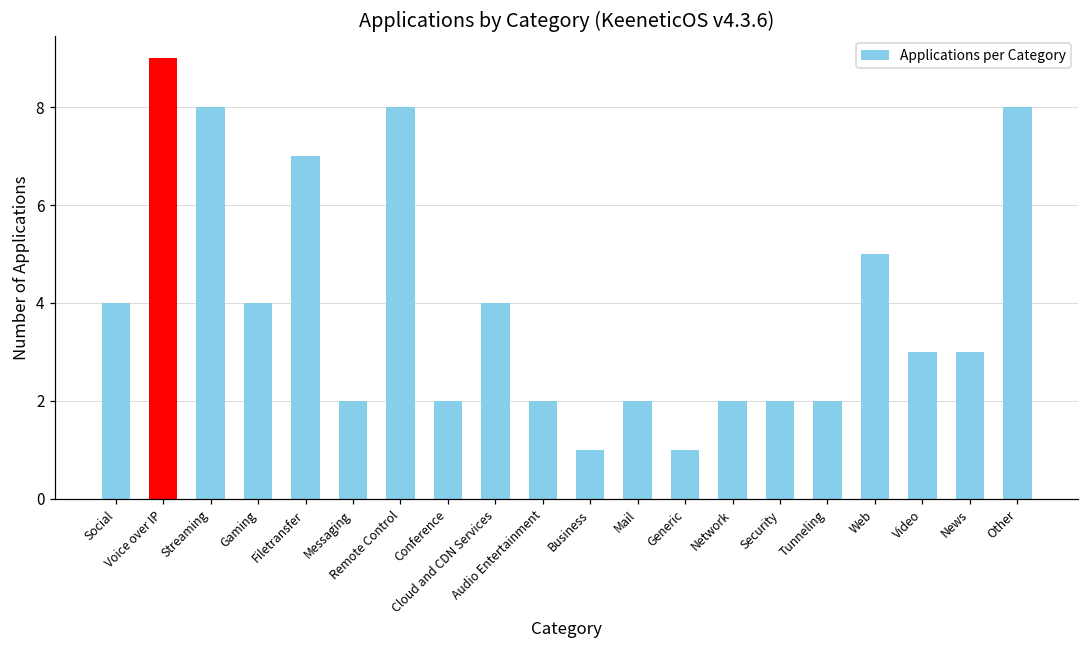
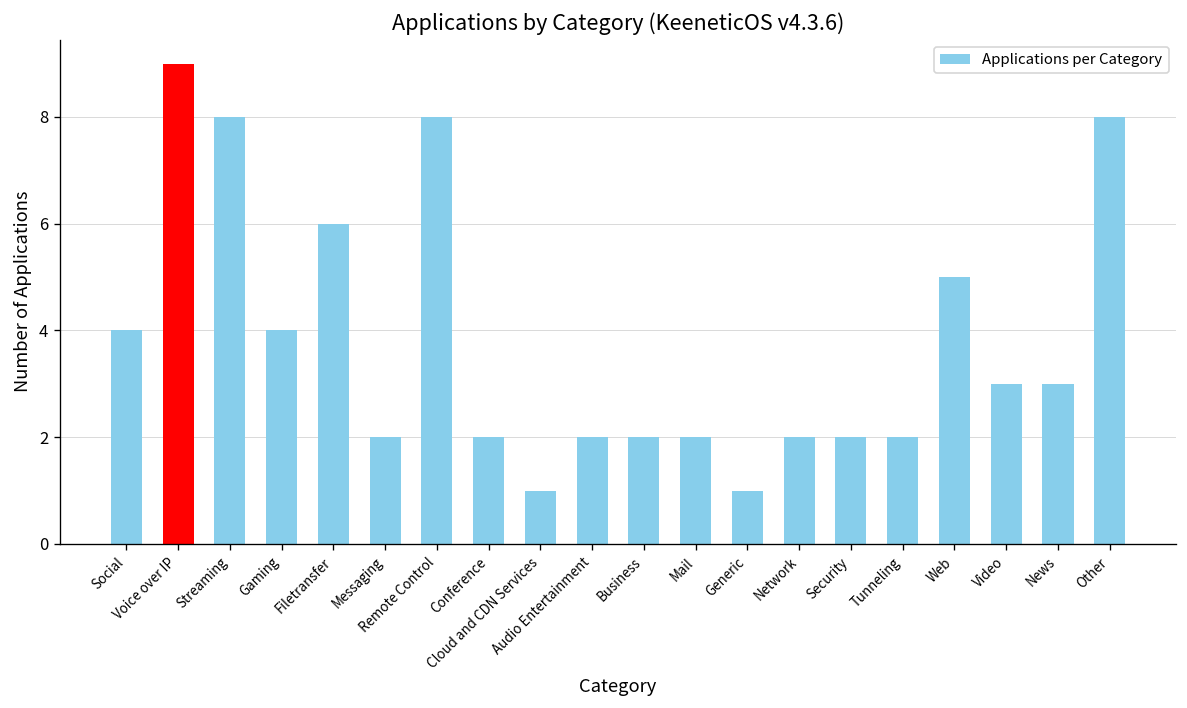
  {
    "Social": 4,
    "Voice over IP": 9,
    "Streaming": 8,
    "Gaming": 4,
-   "Filetransfer": 7,
+   "Filetransfer": 6,
    "Messaging": 2,
    "Remote Control": 8,
    "Conference": 2,
-   "Cloud and CDN Services": 4,
+   "Cloud and CDN Services": 1,
    "Audio Entertainment": 2,
-   "Business": 1,
+   "Business": 2,
    "Mail": 2,
    "Generic": 1,
    "Network": 2,
    "Security": 2,
    "Tunneling": 2,
    "Web": 5,
    "Video": 3,
    "News": 3,
    "Other": 8
  }
